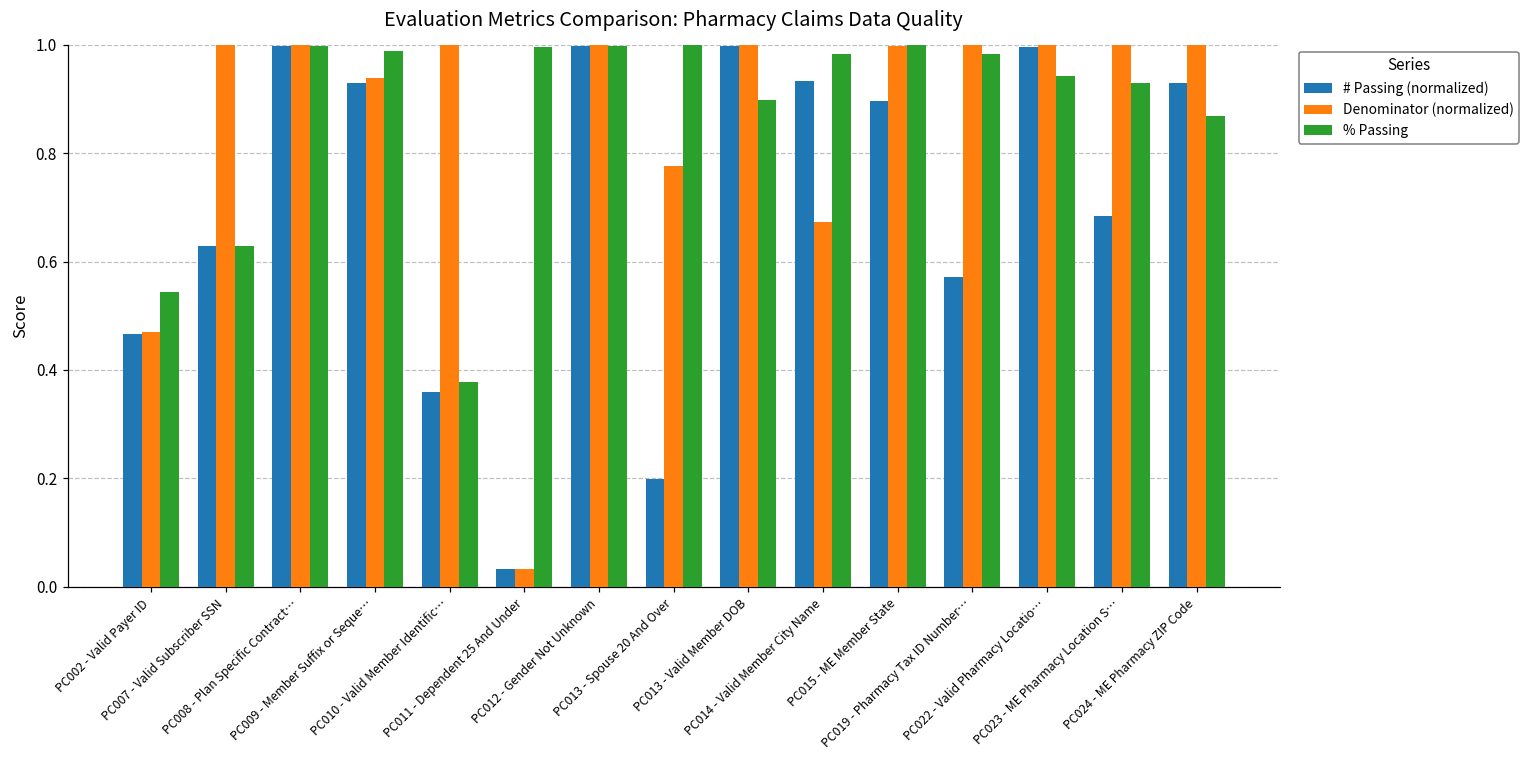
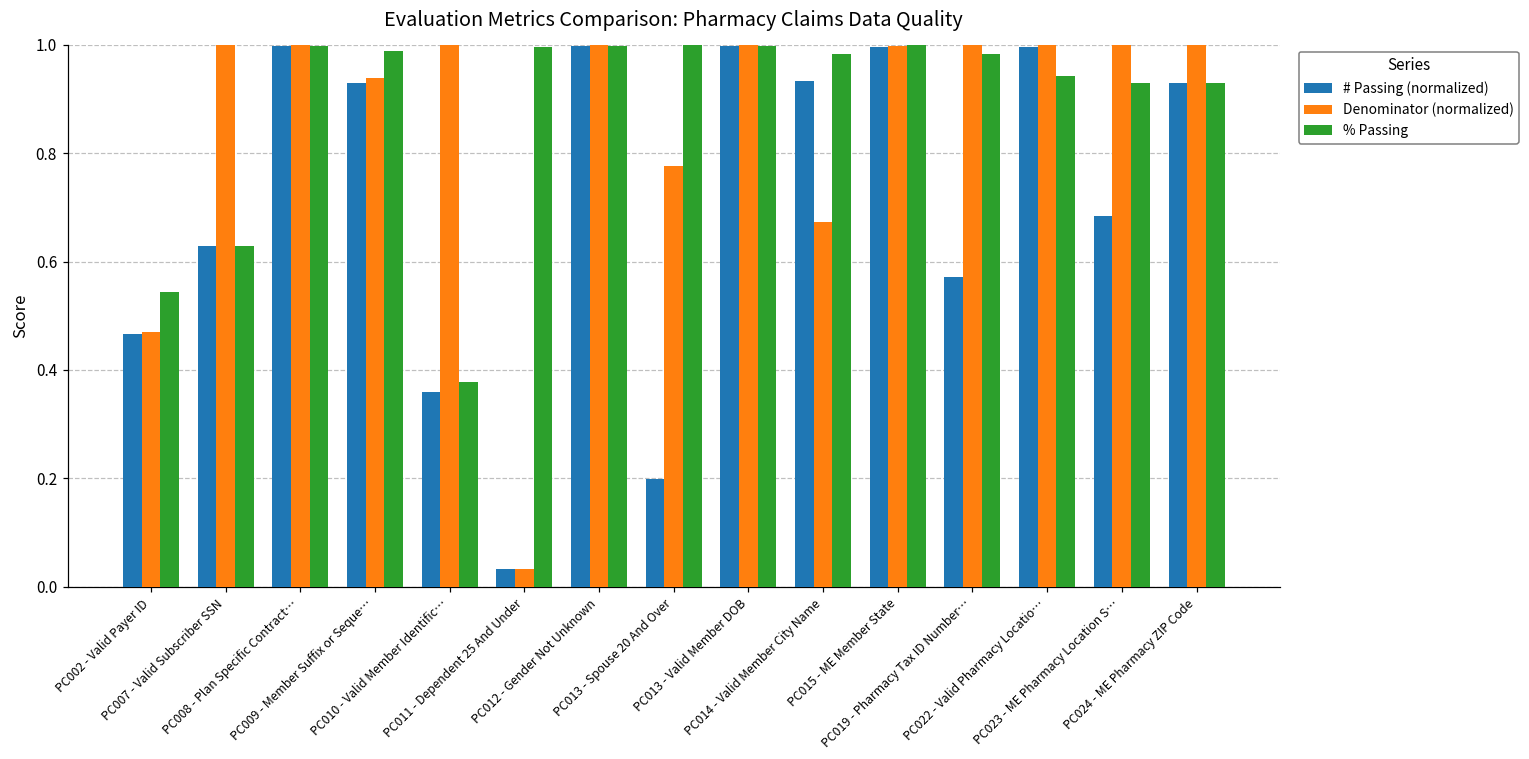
  {
    "# Passing (normalized)": {
      "PC002 - Valid Payer ID": 0.47,
      "PC007 - Valid Subscriber SSN": 0.63,
      "PC008 - Plan Specific Contract…": 1.00,
      "PC009 - Member Suffix or Seque…": 0.93,
      "PC010 - Valid Member Identific…": 0.36,
      "PC011 - Dependent 25 And Under": 0.03,
      "PC012 - Gender Not Unknown": 1.00,
      "PC013 - Spouse 20 And Over": 0.20,
      "PC013 - Valid Member DOB": 1.00,
      "PC014 - Valid Member City Name": 0.93,
-     "PC015 - ME Member State": 0.90,
+     "PC015 - ME Member State": 1.00,
      "PC019 - Pharmacy Tax ID Number…": 0.57,
      "PC022 - Valid Pharmacy Locatio…": 1.00,
      "PC023 - ME Pharmacy Location S…": 0.68,
      "PC024 - ME Pharmacy ZIP Code": 0.93
    },
    "Denominator (normalized)": {
      "PC002 - Valid Payer ID": 0.47,
      "PC007 - Valid Subscriber SSN": 1.00,
      "PC008 - Plan Specific Contract…": 1.00,
      "PC009 - Member Suffix or Seque…": 0.94,
      "PC010 - Valid Member Identific…": 1.00,
      "PC011 - Dependent 25 And Under": 0.03,
      "PC012 - Gender Not Unknown": 1.00,
      "PC013 - Spouse 20 And Over": 0.78,
      "PC013 - Valid Member DOB": 1.00,
      "PC014 - Valid Member City Name": 0.67,
      "PC015 - ME Member State": 1.00,
      "PC019 - Pharmacy Tax ID Number…": 1.00,
      "PC022 - Valid Pharmacy Locatio…": 1.00,
      "PC023 - ME Pharmacy Location S…": 1.00,
      "PC024 - ME Pharmacy ZIP Code": 1.00
    },
    "% Passing": {
      "PC002 - Valid Payer ID": 0.54,
      "PC007 - Valid Subscriber SSN": 0.63,
      "PC008 - Plan Specific Contract…": 1.00,
      "PC009 - Member Suffix or Seque…": 0.99,
      "PC010 - Valid Member Identific…": 0.38,
      "PC011 - Dependent 25 And Under": 1.00,
      "PC012 - Gender Not Unknown": 1.00,
      "PC013 - Spouse 20 And Over": 1.00,
-     "PC013 - Valid Member DOB": 0.90,
+     "PC013 - Valid Member DOB": 1.00,
      "PC014 - Valid Member City Name": 0.98,
      "PC015 - ME Member State": 1.00,
      "PC019 - Pharmacy Tax ID Number…": 0.98,
      "PC022 - Valid Pharmacy Locatio…": 0.94,
      "PC023 - ME Pharmacy Location S…": 0.93,
-     "PC024 - ME Pharmacy ZIP Code": 0.87
+     "PC024 - ME Pharmacy ZIP Code": 0.93
    }
  }
